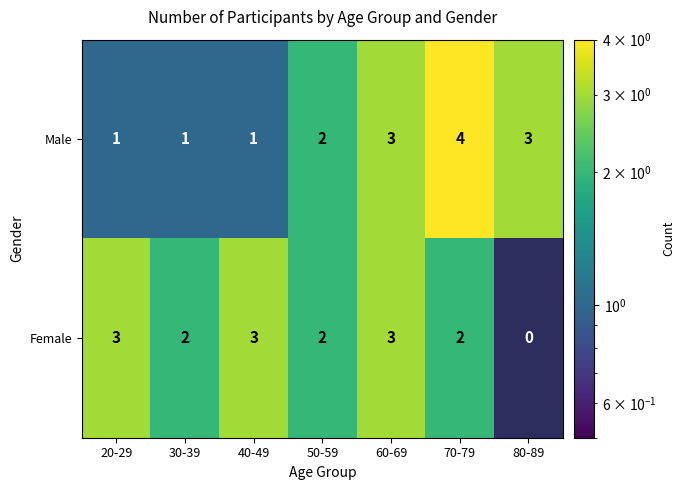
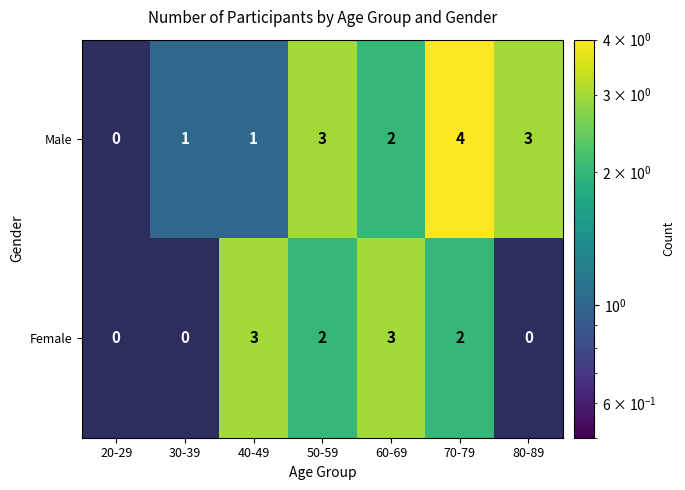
  {
    "Male": {
-     "20-29": 1,
+     "20-29": 0,
      "30-39": 1,
      "40-49": 1,
-     "50-59": 2,
-     "60-69": 3,
+     "50-59": 3,
+     "60-69": 2,
      "70-79": 4,
      "80-89": 3
    },
    "Female": {
-     "20-29": 3,
-     "30-39": 2,
+     "20-29": 0,
+     "30-39": 0,
      "40-49": 3,
      "50-59": 2,
      "60-69": 3,
      "70-79": 2,
      "80-89": 0
    }
  }
